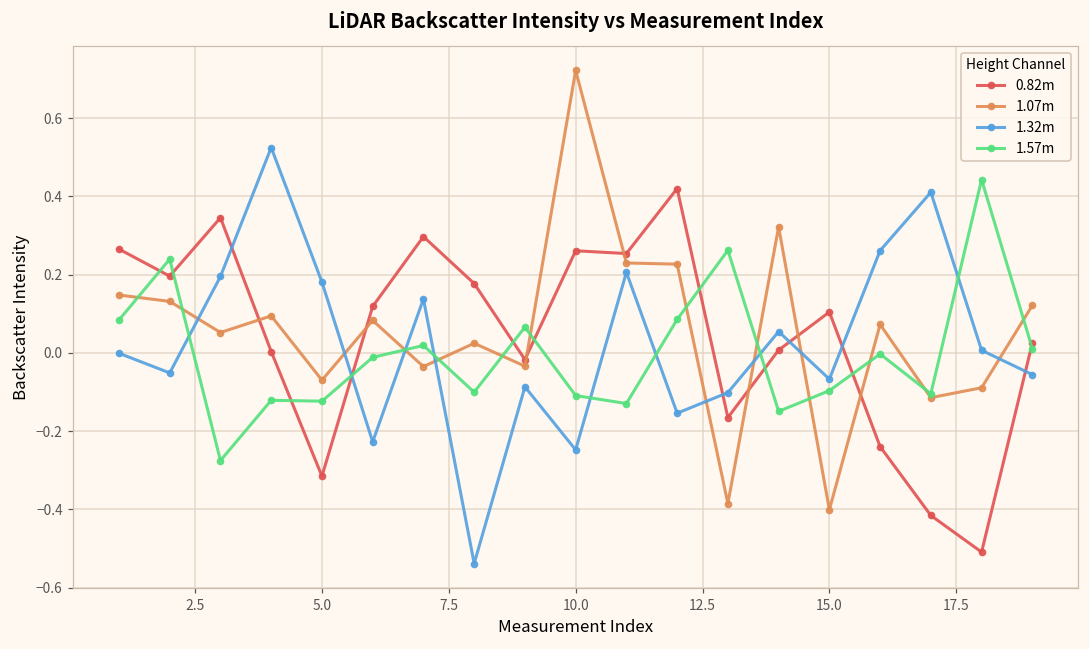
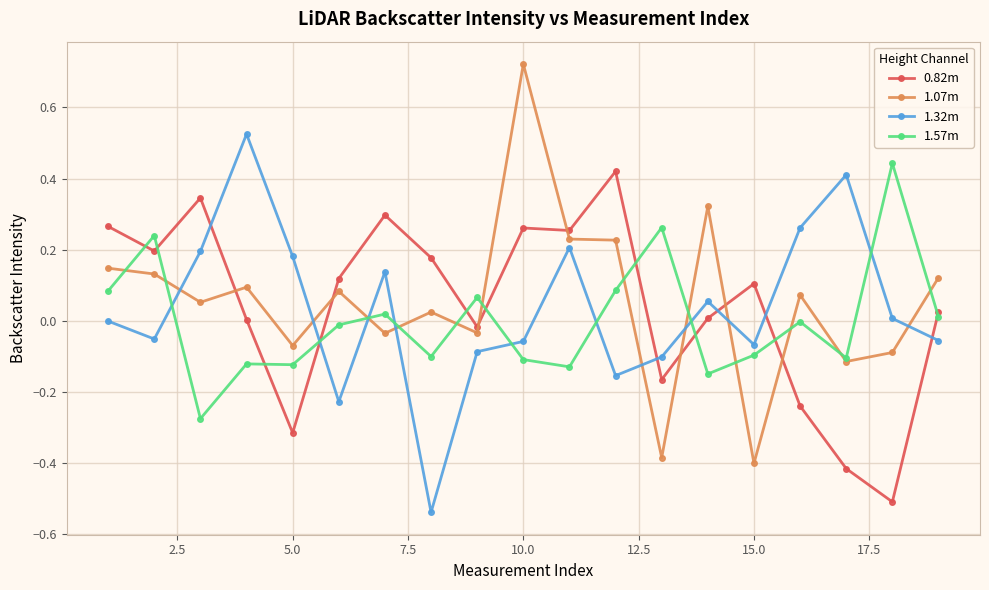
  {
    "1.32m": {
      "5.0": 0.18,
-     "10.0": -0.25,
+     "10.0": -0.06,
      "15.0": -0.07
    },
    "1.57m": {
      "5.0": -0.12,
      "10.0": -0.11,
      "15.0": -0.10
    }
  }
